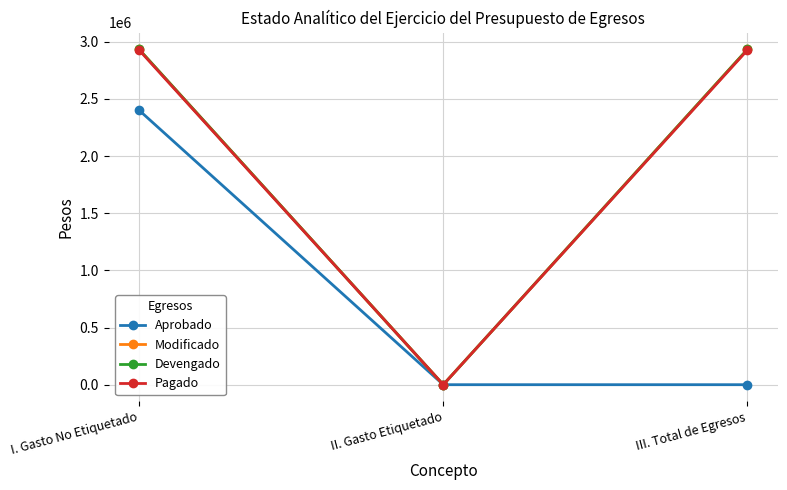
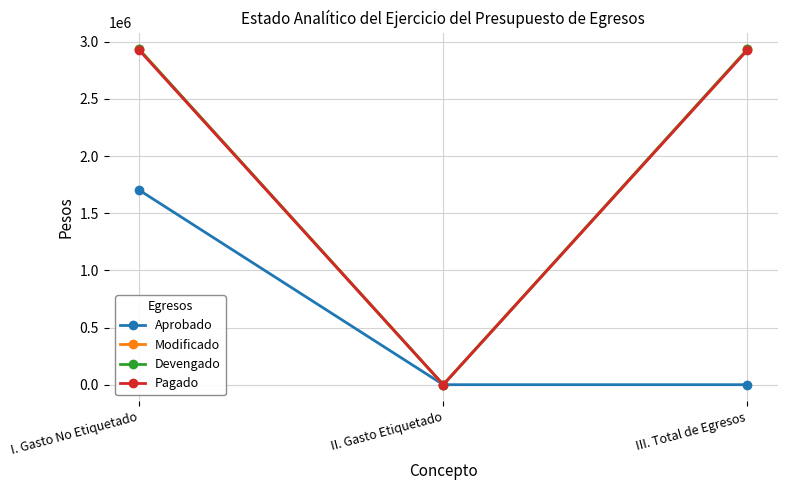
  {
    "Aprobado": {
-     "I. Gasto No Etiquetado": 2400000,
+     "I. Gasto No Etiquetado": 1700000,
      "III. Total de Egresos": 0
    }
  }
